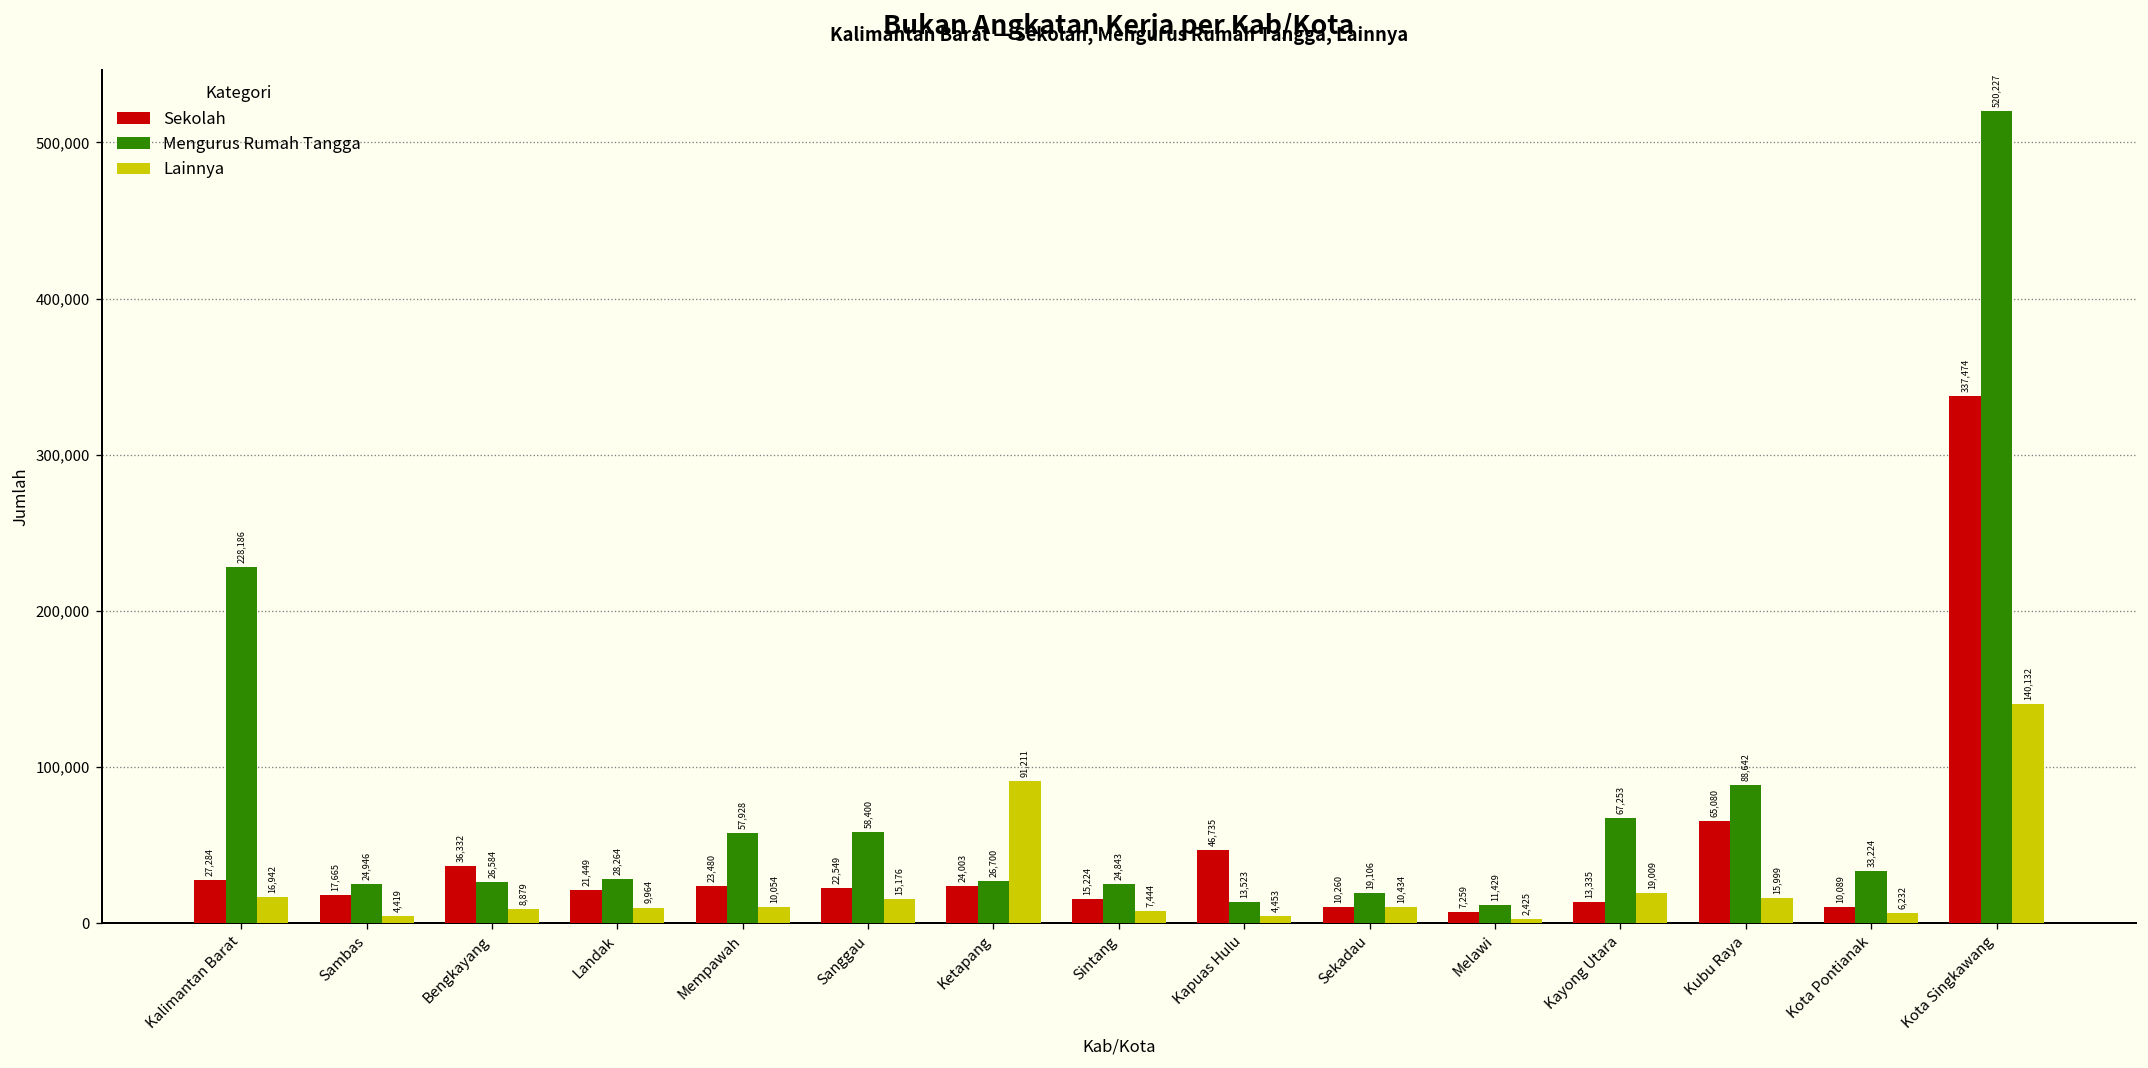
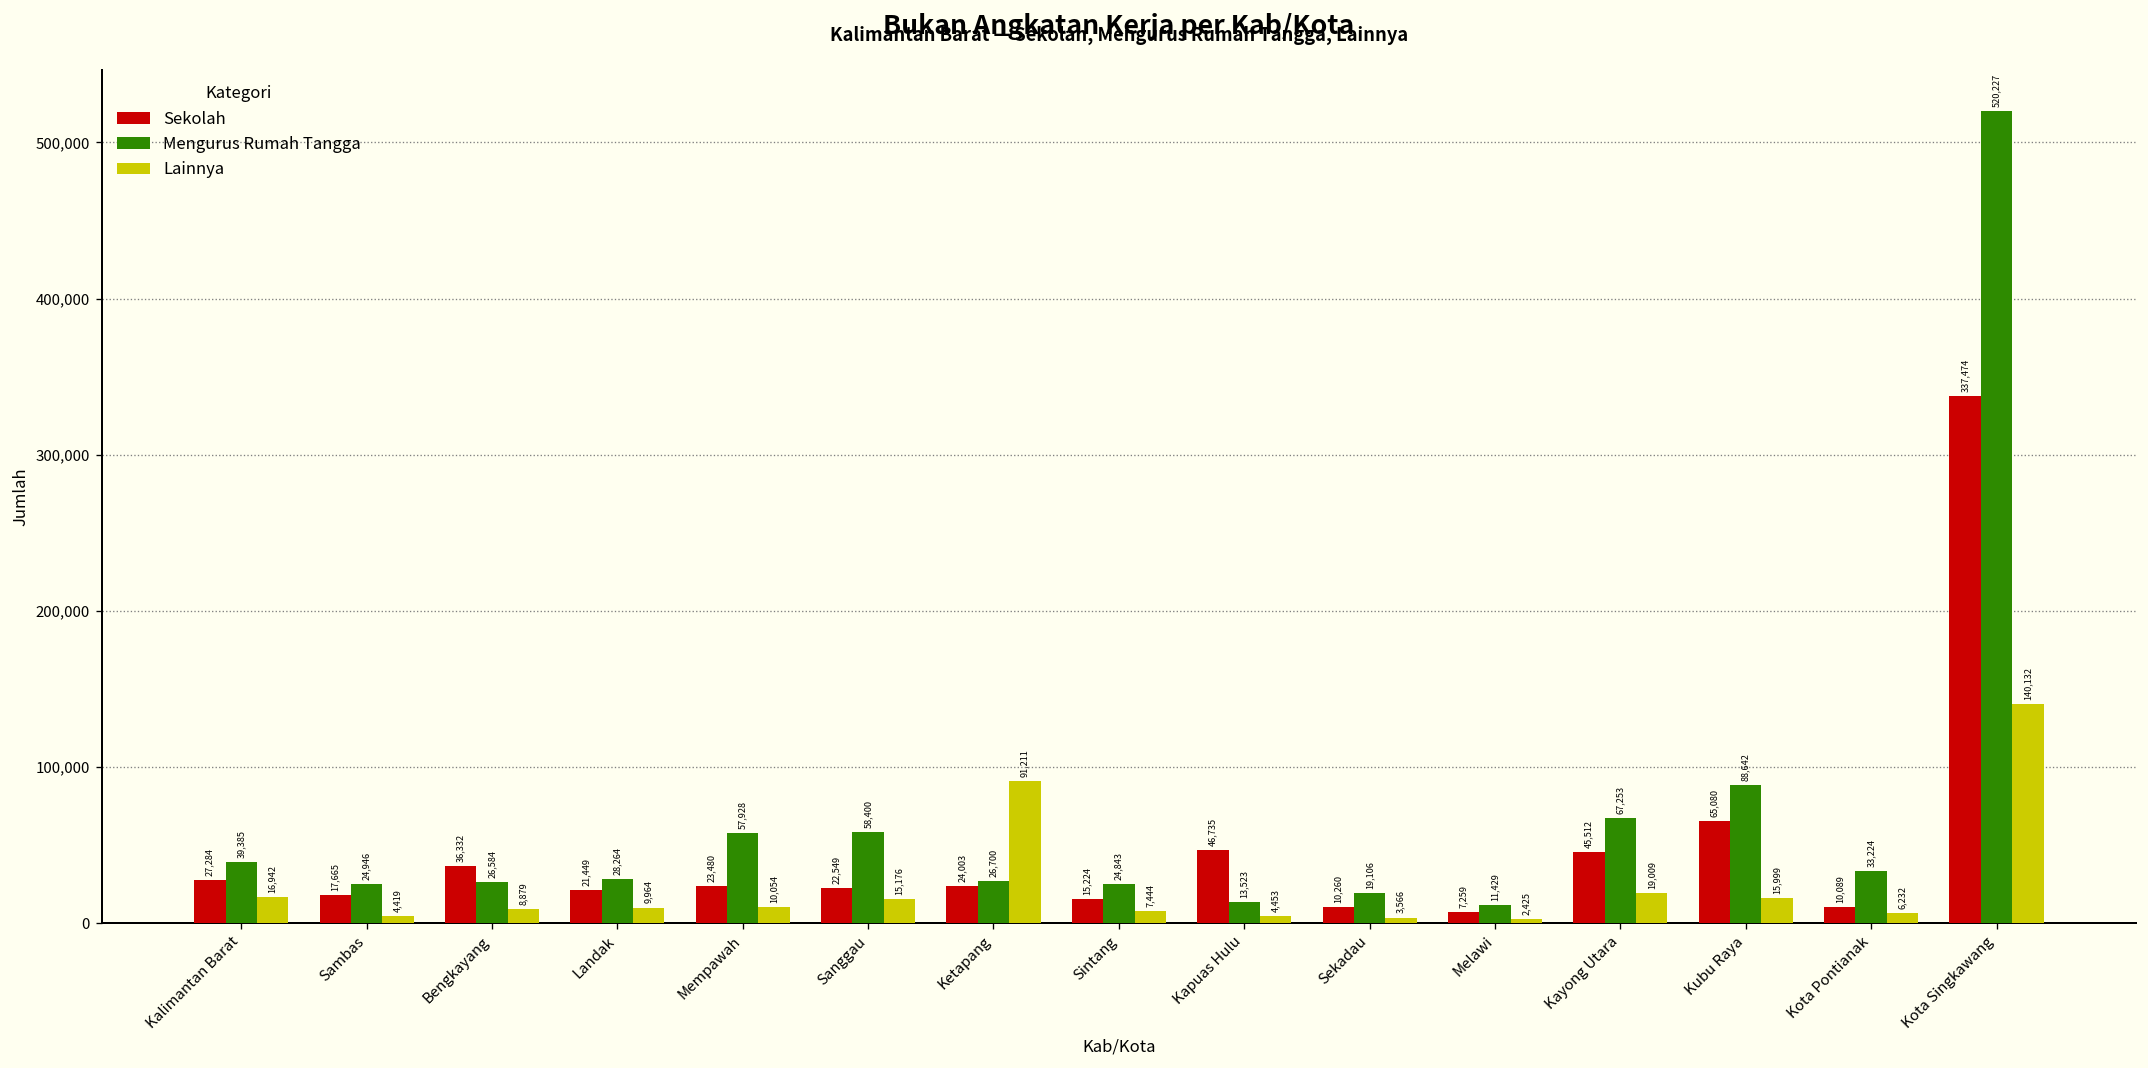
  {
    "Sekolah": {
      "Kalimantan Barat": "27,284",
      "Sambas": "17,665",
      "Bengkayang": "36,332",
      "Landak": "21,449",
      "Mempawah": "23,480",
      "Sanggau": "22,549",
      "Ketapang": "24,003",
      "Sintang": "15,224",
      "Kapuas Hulu": "46,735",
      "Sekadau": "10,260",
      "Melawi": "7,259",
-     "Kayong Utara": "13,335",
+     "Kayong Utara": "45,512",
      "Kubu Raya": "65,080",
      "Kota Pontianak": "10,089",
      "Kota Singkawang": "337,474"
    },
    "Mengurus Rumah Tangga": {
-     "Kalimantan Barat": "228,186",
+     "Kalimantan Barat": "39,385",
      "Sambas": "24,946",
      "Bengkayang": "26,584",
      "Landak": "28,264",
      "Mempawah": "57,928",
      "Sanggau": "58,400",
      "Ketapang": "26,700",
      "Sintang": "24,843",
      "Kapuas Hulu": "13,523",
      "Sekadau": "19,106",
      "Melawi": "11,429",
      "Kayong Utara": "67,253",
      "Kubu Raya": "88,642",
      "Kota Pontianak": "33,224",
      "Kota Singkawang": "520,227"
    },
    "Lainnya": {
      "Kalimantan Barat": "16,942",
      "Sambas": "4,419",
      "Bengkayang": "8,879",
      "Landak": "9,964",
      "Mempawah": "10,054",
      "Sanggau": "15,176",
      "Ketapang": "91,211",
      "Sintang": "7,444",
      "Kapuas Hulu": "4,453",
-     "Sekadau": "10,434",
+     "Sekadau": "3,566",
      "Melawi": "2,425",
      "Kayong Utara": "19,009",
      "Kubu Raya": "15,999",
      "Kota Pontianak": "6,232",
      "Kota Singkawang": "140,132"
    }
  }
